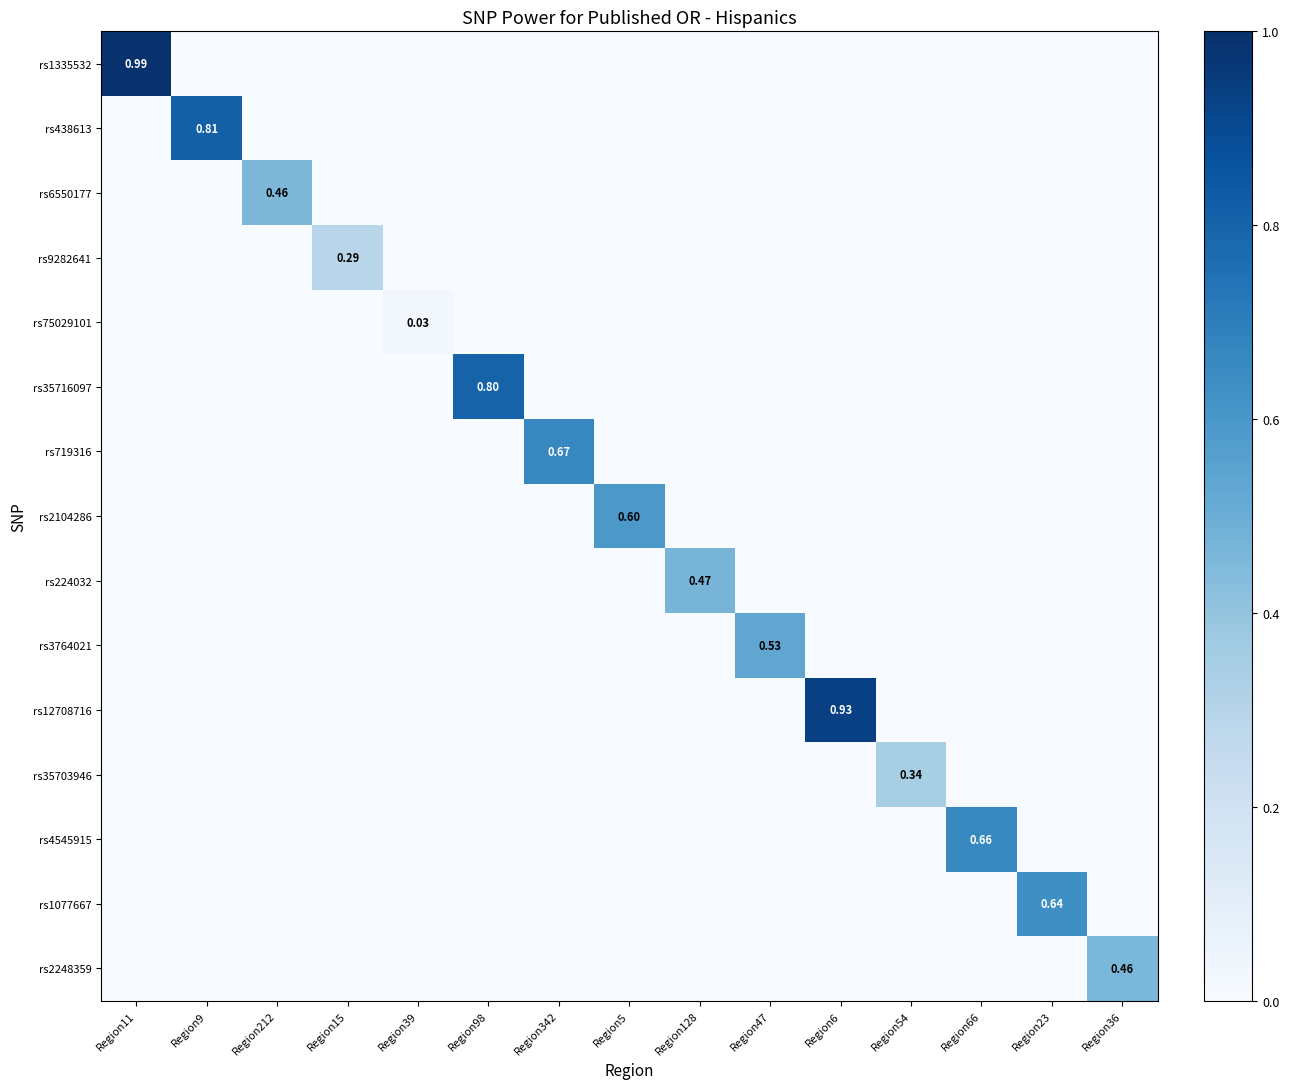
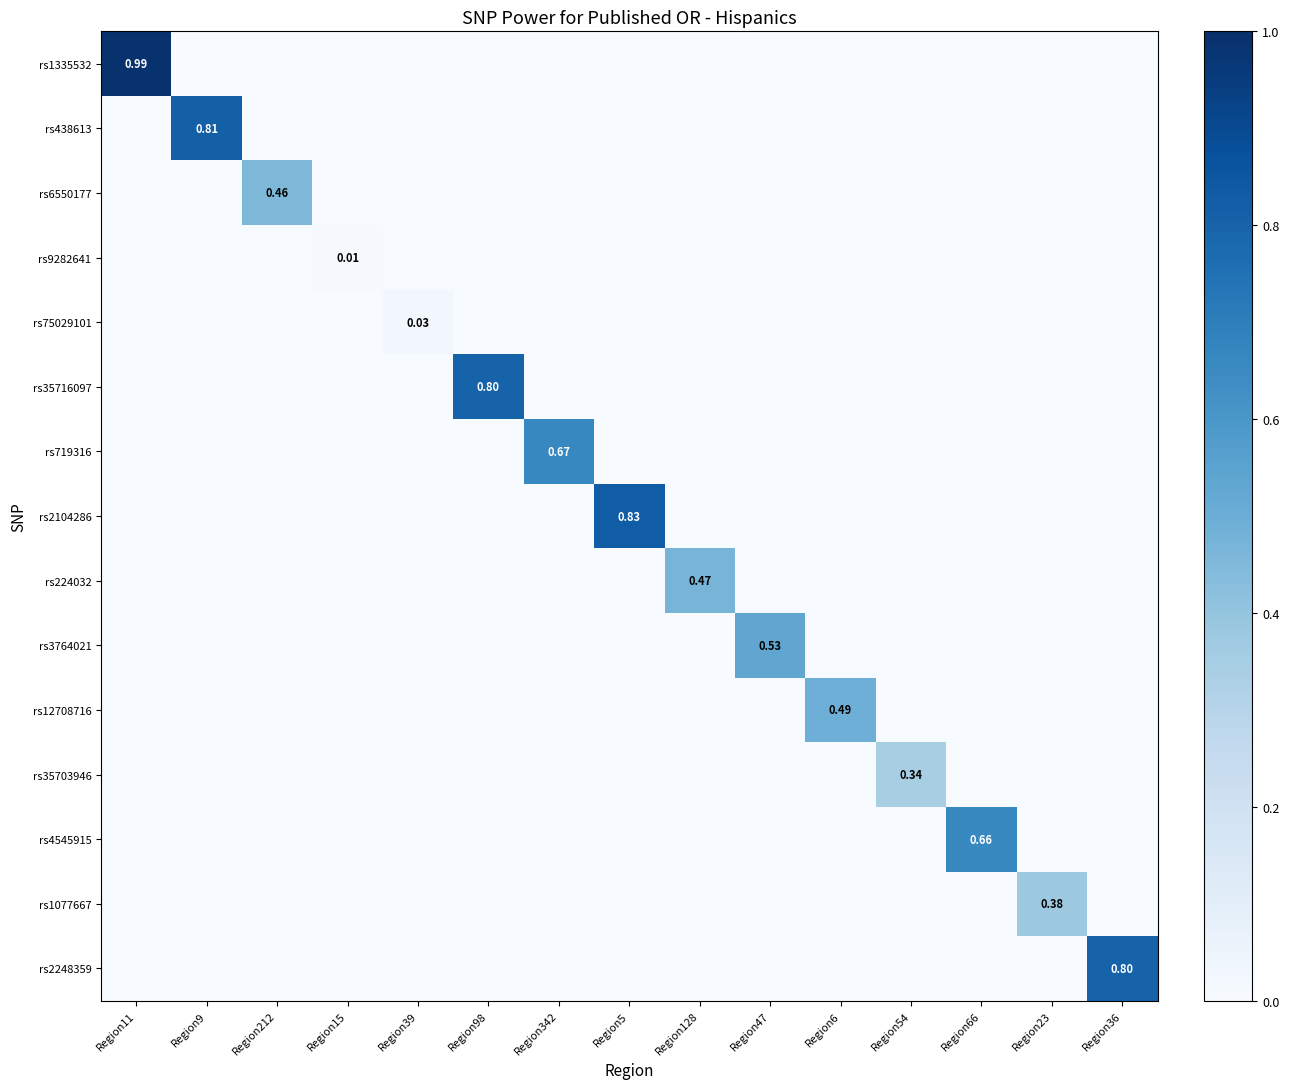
  {
    "rs1335532": {
      "Region11": 0.99
    },
    "rs438613": {
      "Region9": 0.81
    },
    "rs6550177": {
      "Region212": 0.46
    },
    "rs9282641": {
-     "Region15": 0.29
+     "Region15": 0.01
    },
    "rs75029101": {
      "Region39": 0.03
    },
    "rs35716097": {
      "Region98": 0.80
    },
    "rs719316": {
      "Region342": 0.67
    },
    "rs2104286": {
-     "Region5": 0.60
+     "Region5": 0.83
    },
    "rs224032": {
      "Region128": 0.47
    },
    "rs3764021": {
      "Region47": 0.53
    },
    "rs12708716": {
-     "Region6": 0.93
+     "Region6": 0.49
    },
    "rs35703946": {
      "Region54": 0.34
    },
    "rs4545915": {
      "Region66": 0.66
    },
    "rs1077667": {
-     "Region23": 0.64
+     "Region23": 0.38
    },
    "rs2248359": {
-     "Region36": 0.46
+     "Region36": 0.80
    }
  }
